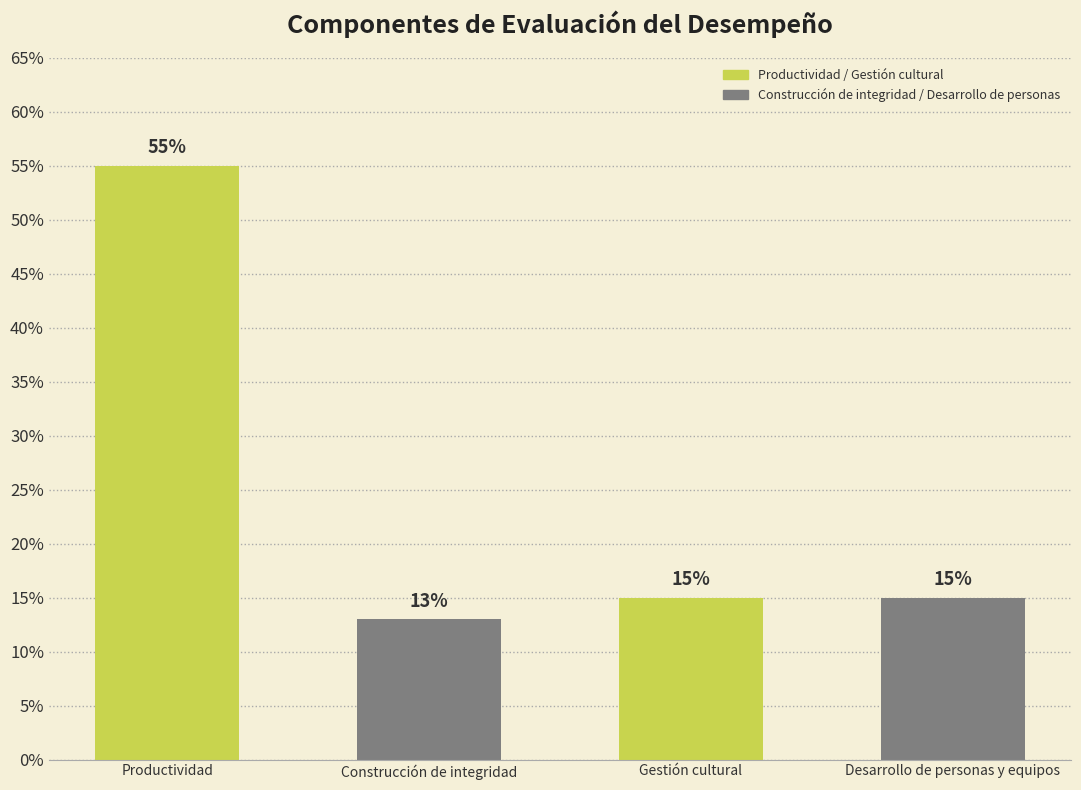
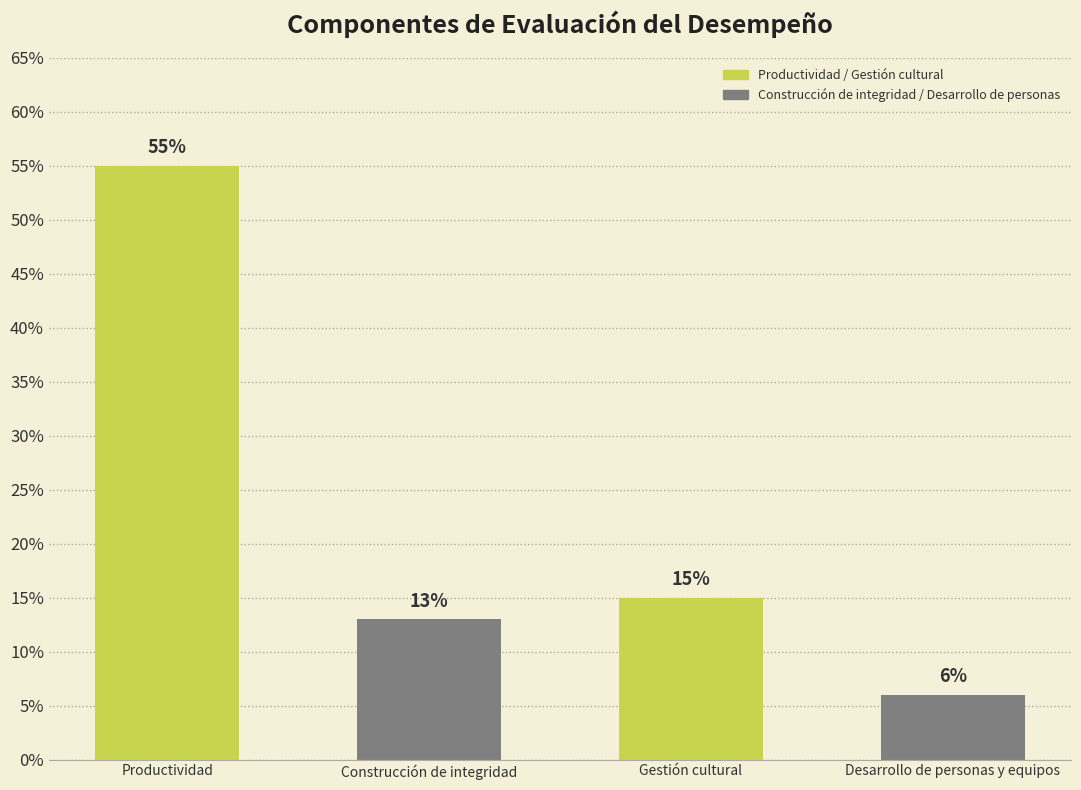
  {
    "Productividad": "55%",
    "Construcción de integridad": "13%",
    "Gestión cultural": "15%",
-   "Desarrollo de personas y equipos": "15%"
+   "Desarrollo de personas y equipos": "6%"
  }
